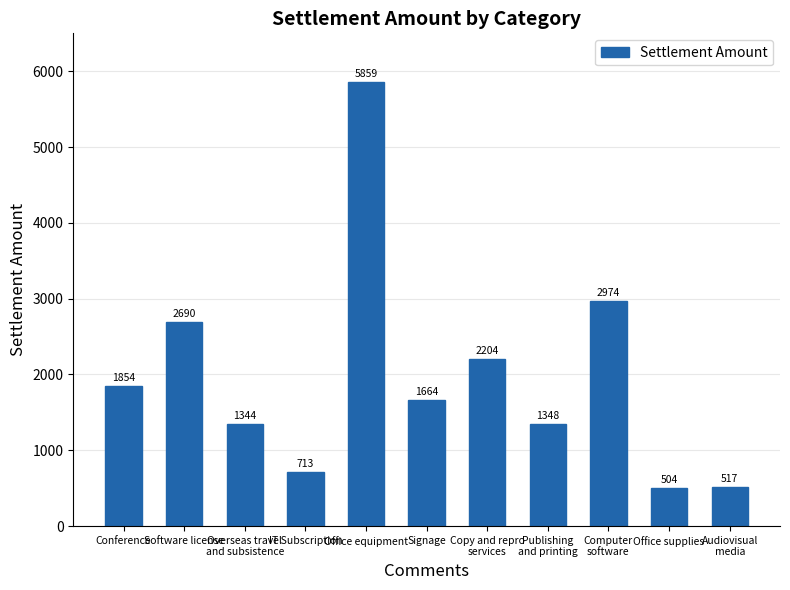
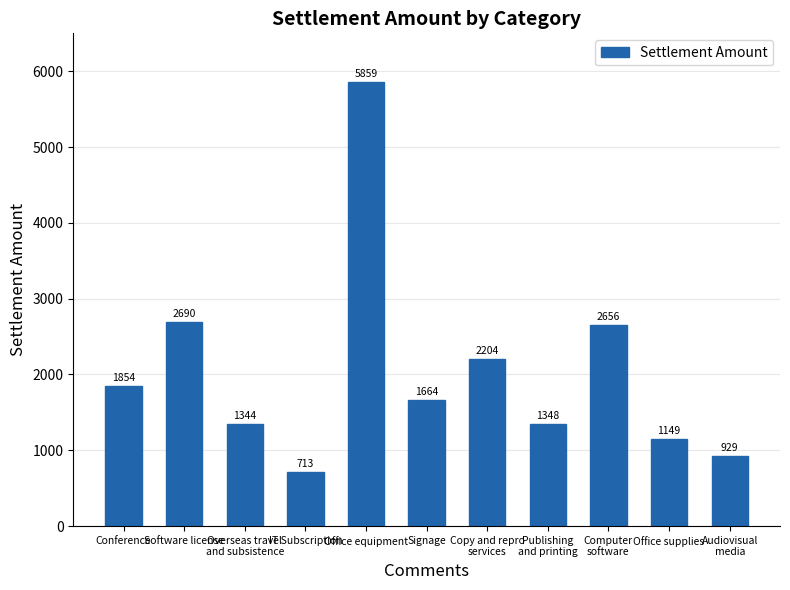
  {
    "Conference": 1854,
    "Overseas travel and subsistence": 1344,
    "Signage": 1664,
    "Copy and repro services": 2204,
    "Publishing and printing": 1348,
-   "Computer software": 2974,
-   "Office supplies": 504,
-   "Audiovisual media": 517
+   "Computer software": 2656,
+   "Office supplies": 1149,
+   "Audiovisual media": 929
  }
